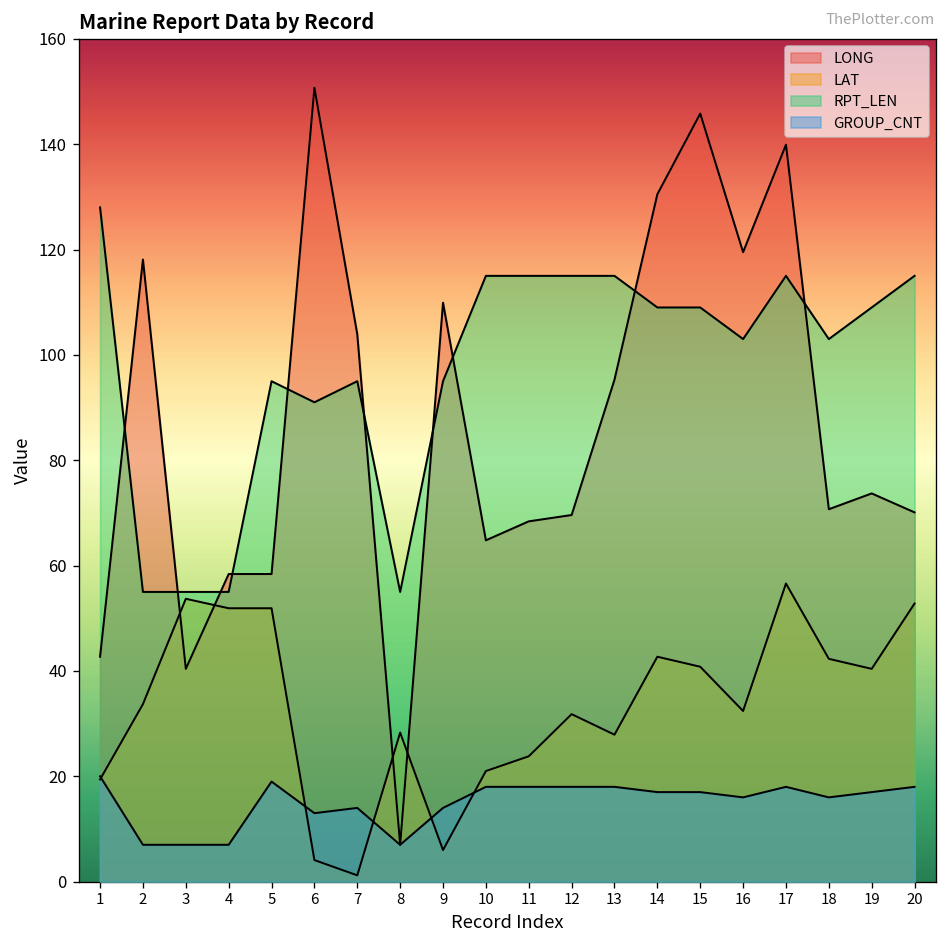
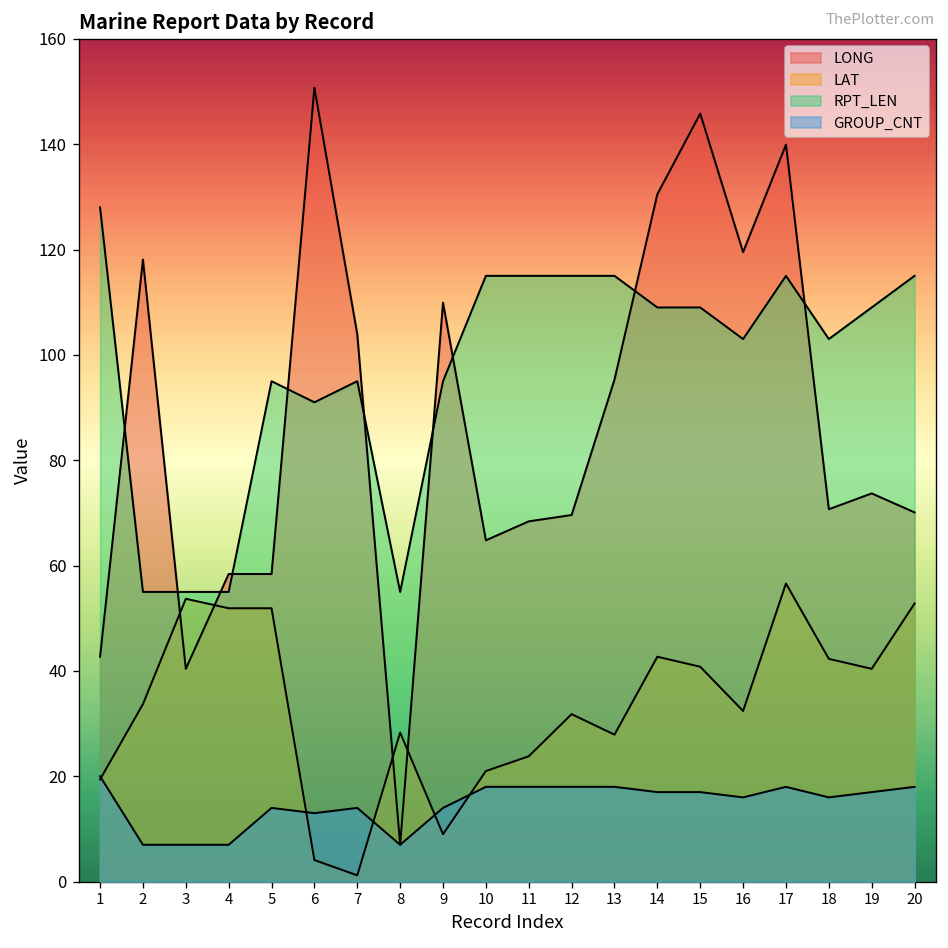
  {
    "LONG": {
      "1": 43,
      "2": 118,
      "3": 40,
      "4": 58,
      "5": 58,
      "6": 151,
      "7": 104,
      "9": 110,
      "10": 65,
      "11": 68,
      "12": 70,
      "13": 95,
      "14": 131,
      "15": 146,
      "16": 120,
      "17": 140,
      "18": 71,
      "19": 74,
      "20": 70
    },
    "LAT": {
      "1": 19,
      "2": 34,
      "3": 54,
      "4": 52,
      "5": 52,
      "6": 4,
      "7": 1,
      "8": 28,
-     "9": 6,
+     "9": 9,
      "10": 21,
      "11": 24,
      "12": 32,
      "13": 28,
      "14": 43,
      "15": 41,
      "16": 32,
      "17": 57,
      "18": 42,
      "19": 40,
      "20": 53
    },
    "RPT_LEN": {
      "1": 128,
      "2": 55,
      "3": 55,
      "4": 55,
      "5": 95,
      "6": 91,
      "7": 95,
      "8": 55,
      "9": 95,
      "10": 115,
      "11": 115,
      "12": 115,
      "13": 115,
      "14": 109,
      "15": 109,
      "16": 103,
      "17": 115,
      "18": 103,
      "19": 109,
      "20": 115
    },
    "GROUP_CNT": {
      "1": 20,
      "2": 7,
      "3": 7,
      "4": 7,
-     "5": 19,
+     "5": 14,
      "6": 13,
      "7": 14,
      "9": 14,
      "10": 18,
      "11": 18,
      "12": 18,
      "13": 18,
      "14": 17,
      "15": 17,
      "16": 16,
      "17": 18,
      "18": 16,
      "19": 17,
      "20": 18
    }
  }
